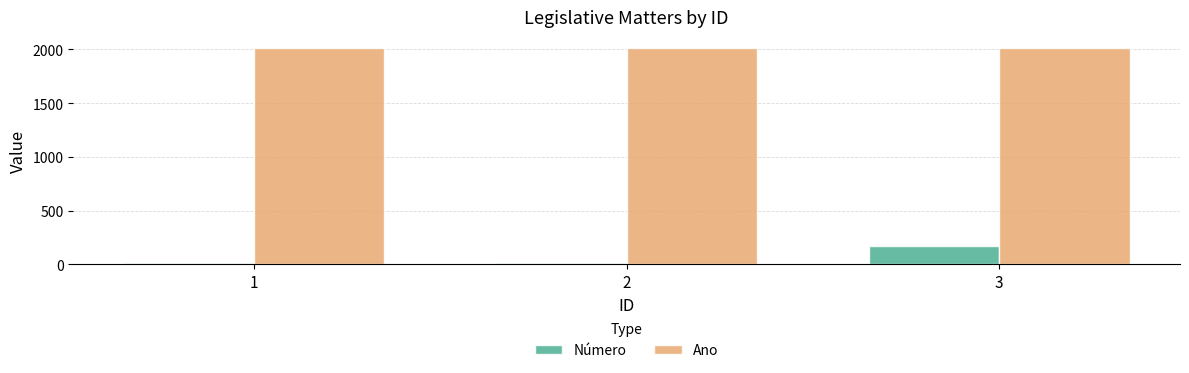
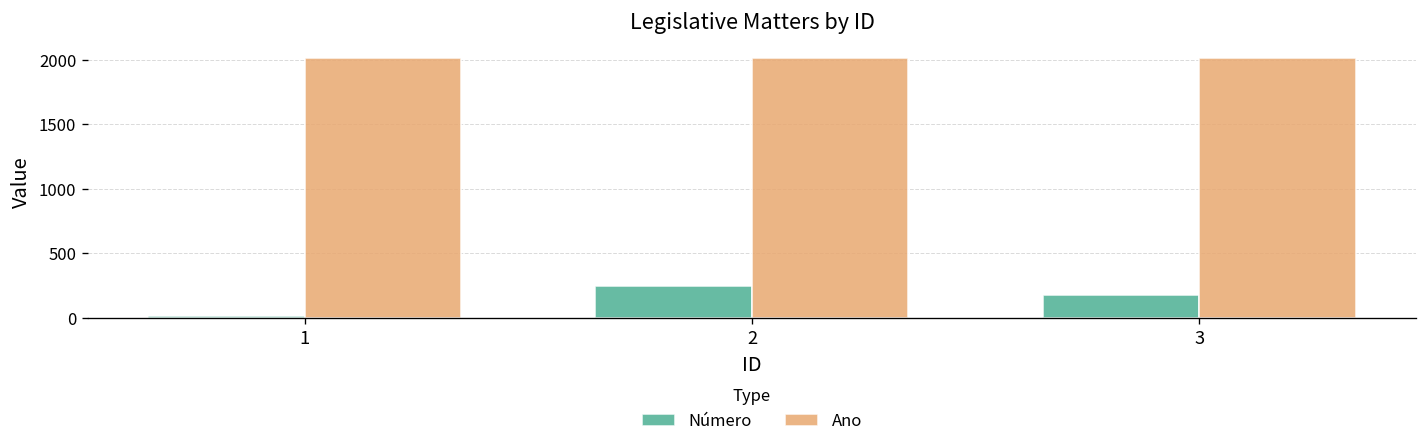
  {
    "Número": {
-     "2": 20,
+     "2": 240,
      "3": 170
    },
    "Ano": {
      "1": 2010,
      "2": 2010,
      "3": 2010
    }
  }
